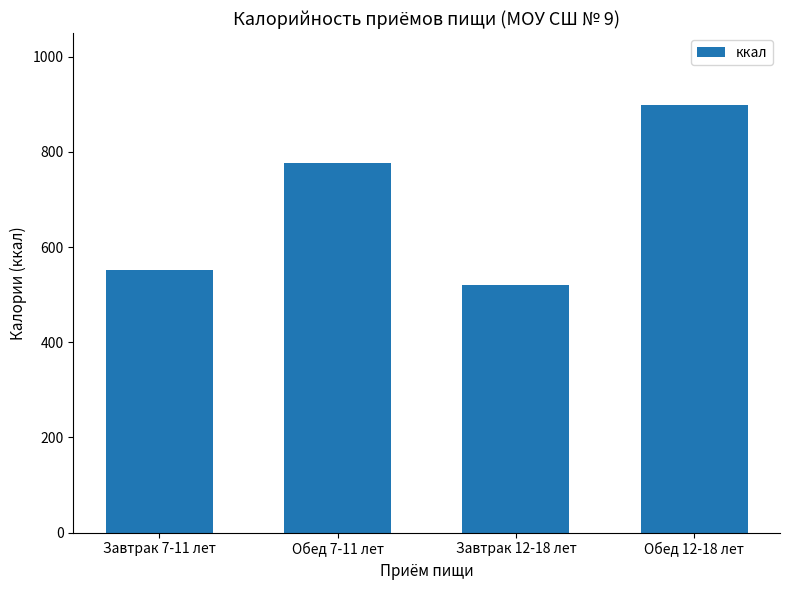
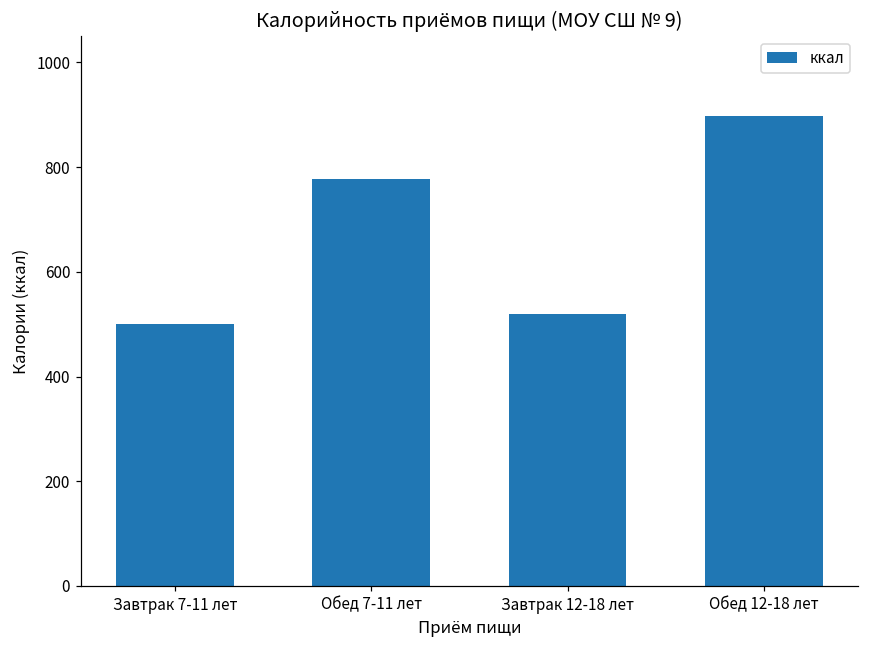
  {
-   "Завтрак 7-11 лет": 550,
+   "Завтрак 7-11 лет": 500,
    "Обед 7-11 лет": 780,
    "Завтрак 12-18 лет": 520,
    "Обед 12-18 лет": 900
  }
